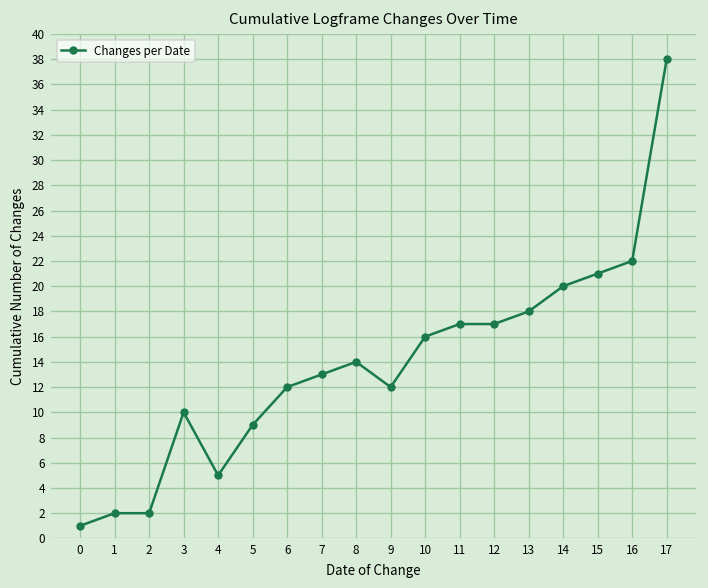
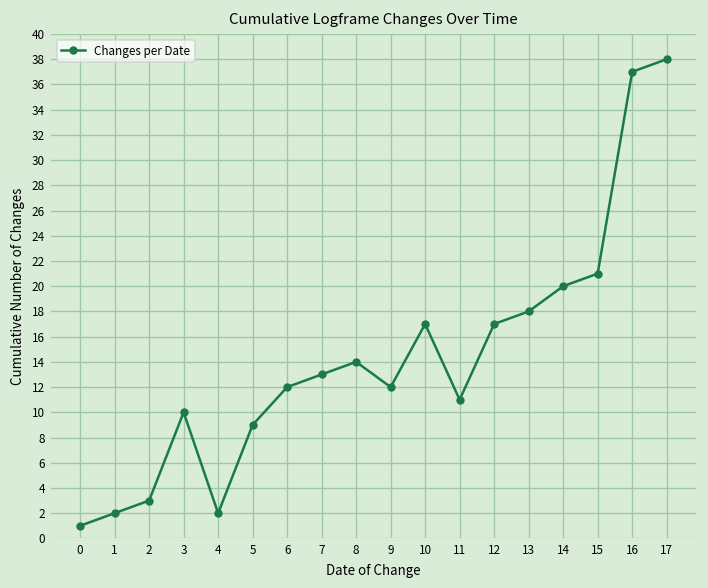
  {
    "0": 1,
    "1": 2,
-   "2": 2,
+   "2": 3,
    "3": 10,
-   "4": 5,
+   "4": 2,
    "5": 9,
    "6": 12,
    "7": 13,
    "8": 14,
    "9": 12,
-   "10": 16,
-   "11": 17,
+   "10": 17,
+   "11": 11,
    "12": 17,
    "13": 18,
    "14": 20,
    "15": 21,
-   "16": 22,
+   "16": 37,
    "17": 38
  }
